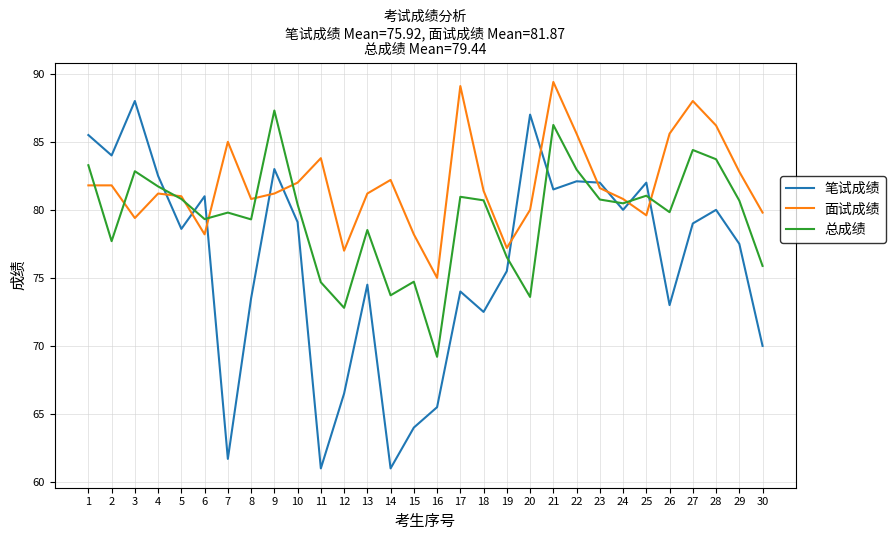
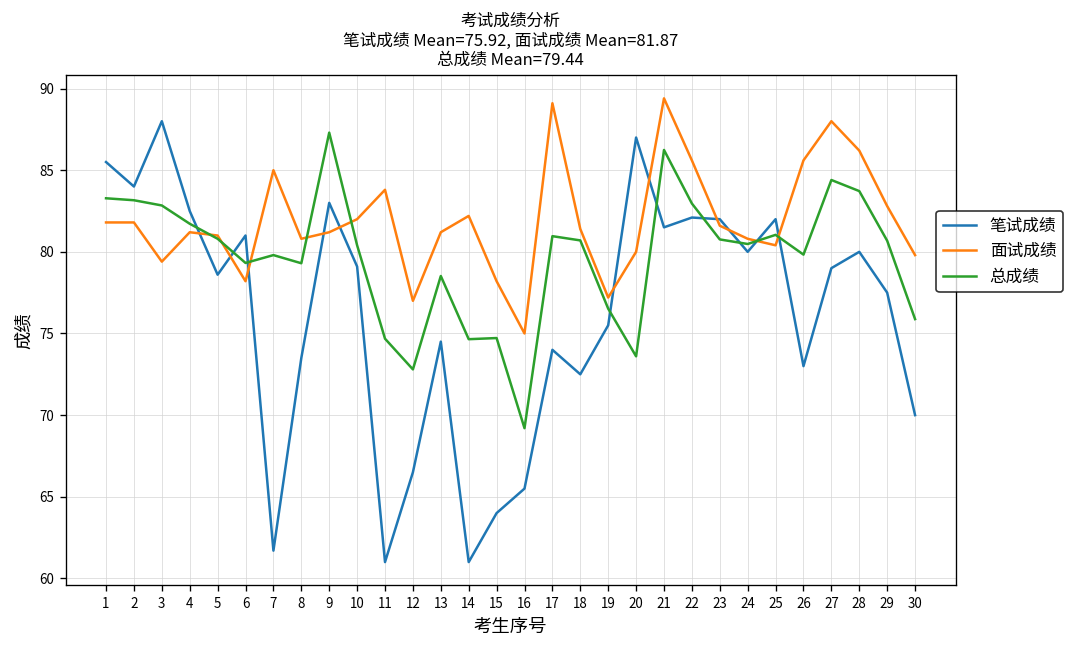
  {
    "笔试成绩": {
      "1": 85.5,
      "2": 84.0,
      "3": 88.0,
      "4": 82.5,
      "5": 78.6,
      "6": 81.0,
      "7": 61.7,
      "8": 73.5,
      "9": 83.0,
      "10": 79.1,
      "11": 61.0,
      "12": 66.5,
      "13": 74.5,
      "14": 61.0,
      "15": 64.0,
      "16": 65.5,
      "17": 74.0,
      "18": 72.5,
      "19": 75.5,
      "20": 87.0,
      "21": 81.5,
      "22": 82.1,
      "23": 82.0,
      "24": 80.0,
      "25": 82.0,
      "26": 73.0,
      "27": 79.0,
      "28": 80.0,
      "29": 77.5,
      "30": 70.0
    },
    "面试成绩": {
      "1": 81.8,
      "2": 81.8,
      "3": 79.4,
      "4": 81.2,
      "5": 81.0,
      "6": 78.2,
      "7": 85.0,
      "8": 80.8,
      "9": 81.2,
      "10": 82.0,
      "11": 83.8,
      "12": 77.0,
      "13": 81.2,
      "14": 82.2,
      "15": 78.2,
      "16": 75.0,
      "17": 89.1,
      "18": 81.4,
      "19": 77.2,
      "20": 80.0,
      "21": 89.4,
      "22": 85.6,
      "23": 81.6,
      "24": 80.8,
-     "25": 79.6,
+     "25": 80.4,
      "26": 85.6,
      "27": 88.0,
      "28": 86.2,
      "29": 82.8,
      "30": 79.8
    },
    "总成绩": {
      "1": 83.3,
-     "2": 77.7,
+     "2": 83.2,
      "3": 82.8,
      "4": 81.7,
      "5": 80.8,
      "6": 79.3,
      "7": 79.8,
      "8": 79.3,
      "9": 87.3,
      "10": 80.4,
      "11": 74.7,
      "12": 72.8,
      "13": 78.5,
-     "14": 73.7,
+     "14": 74.7,
      "15": 74.7,
      "16": 69.2,
      "17": 81.0,
      "18": 80.7,
      "19": 76.5,
      "20": 73.6,
      "21": 86.2,
      "22": 83.0,
      "23": 80.8,
      "24": 80.5,
      "25": 81.0,
      "26": 79.8,
      "27": 84.4,
      "28": 83.7,
      "29": 80.7,
      "30": 75.9
    }
  }
